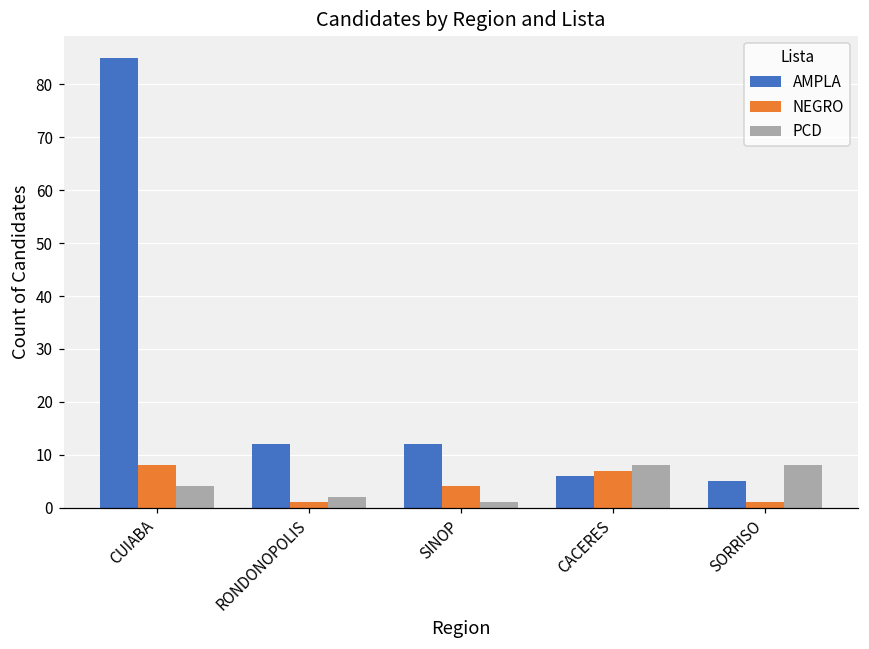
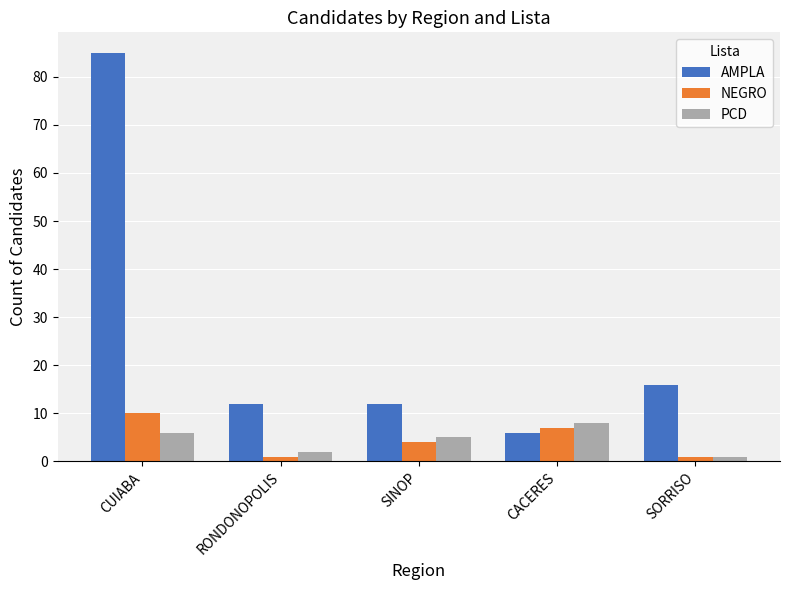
  {
    "AMPLA": {
      "CUIABA": 85,
      "RONDONOPOLIS": 12,
      "SINOP": 12,
      "CACERES": 6,
-     "SORRISO": 5
+     "SORRISO": 16
    },
    "NEGRO": {
-     "CUIABA": 8,
+     "CUIABA": 10,
      "RONDONOPOLIS": 1,
      "SINOP": 4,
      "CACERES": 7,
      "SORRISO": 1
    },
    "PCD": {
-     "CUIABA": 4,
+     "CUIABA": 6,
      "RONDONOPOLIS": 2,
-     "SINOP": 1,
+     "SINOP": 5,
      "CACERES": 8,
-     "SORRISO": 8
+     "SORRISO": 1
    }
  }
